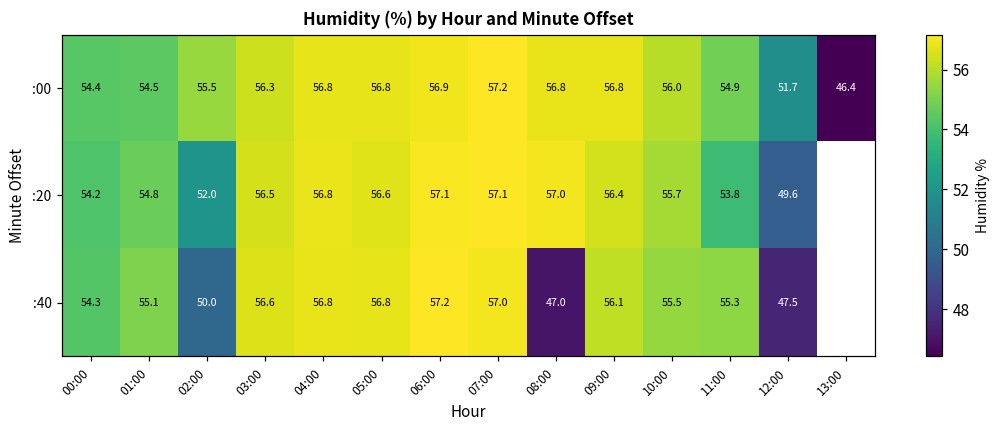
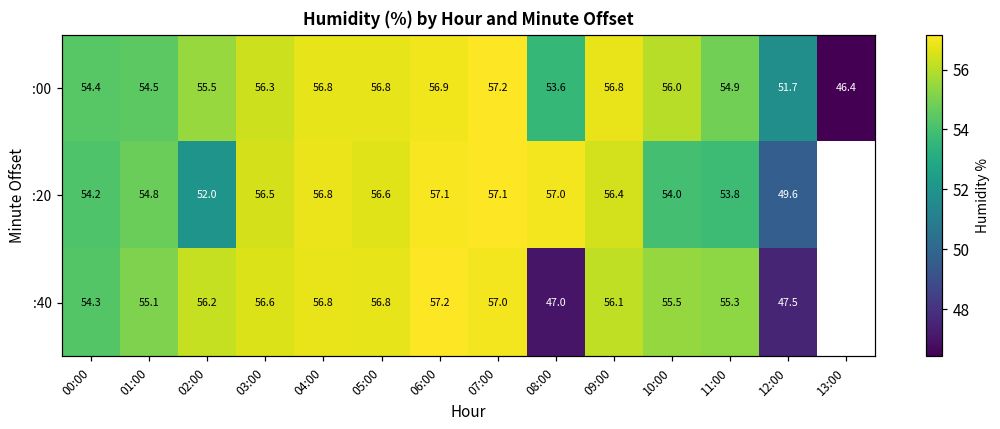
  {
    ":00": {
      "00:00": 54.4,
      "01:00": 54.5,
      "02:00": 55.5,
      "03:00": 56.3,
      "04:00": 56.8,
      "05:00": 56.8,
      "06:00": 56.9,
      "07:00": 57.2,
-     "08:00": 56.8,
+     "08:00": 53.6,
      "09:00": 56.8,
      "10:00": 56.0,
      "11:00": 54.9,
      "12:00": 51.7,
      "13:00": 46.4
    },
    ":20": {
      "00:00": 54.2,
      "01:00": 54.8,
      "02:00": 52.0,
      "03:00": 56.5,
      "04:00": 56.8,
      "05:00": 56.6,
      "06:00": 57.1,
      "07:00": 57.1,
      "08:00": 57.0,
      "09:00": 56.4,
-     "10:00": 55.7,
+     "10:00": 54.0,
      "11:00": 53.8,
      "12:00": 49.6
    },
    ":40": {
      "00:00": 54.3,
      "01:00": 55.1,
-     "02:00": 50.0,
+     "02:00": 56.2,
      "03:00": 56.6,
      "04:00": 56.8,
      "05:00": 56.8,
      "06:00": 57.2,
      "07:00": 57.0,
      "08:00": 47.0,
      "09:00": 56.1,
      "10:00": 55.5,
      "11:00": 55.3,
      "12:00": 47.5
    }
  }
